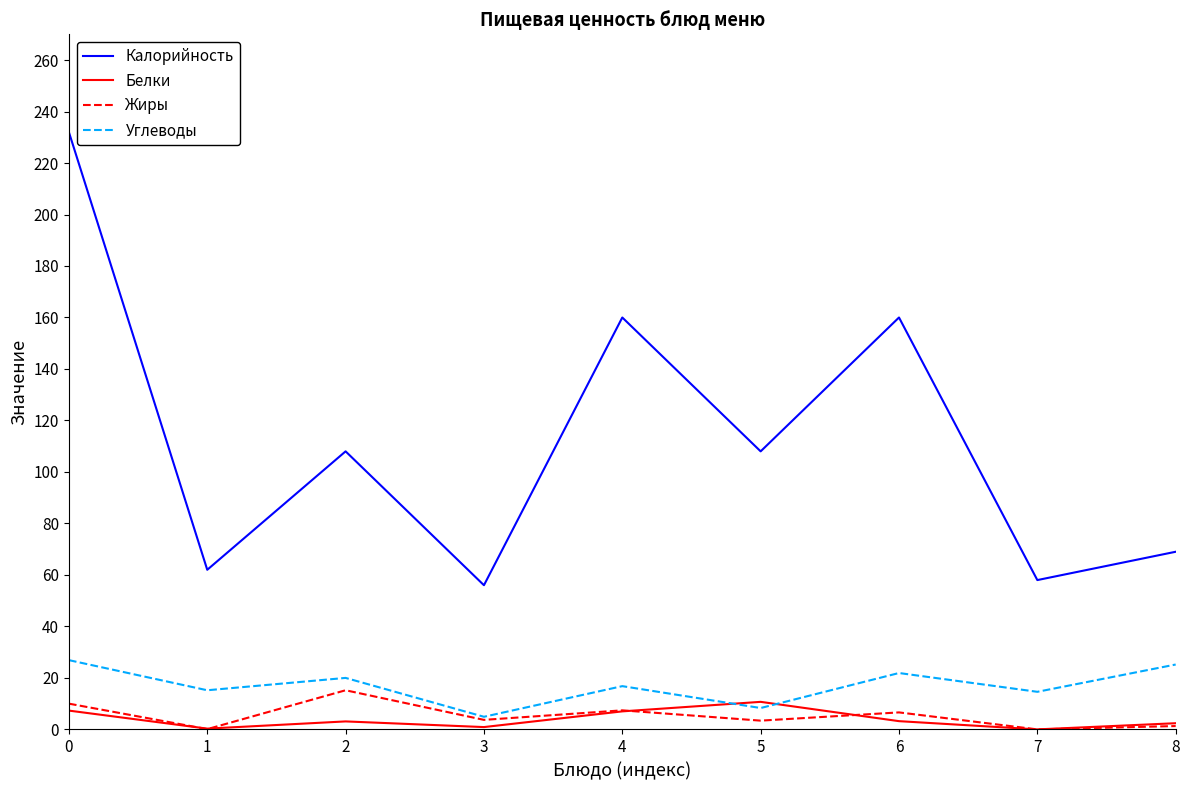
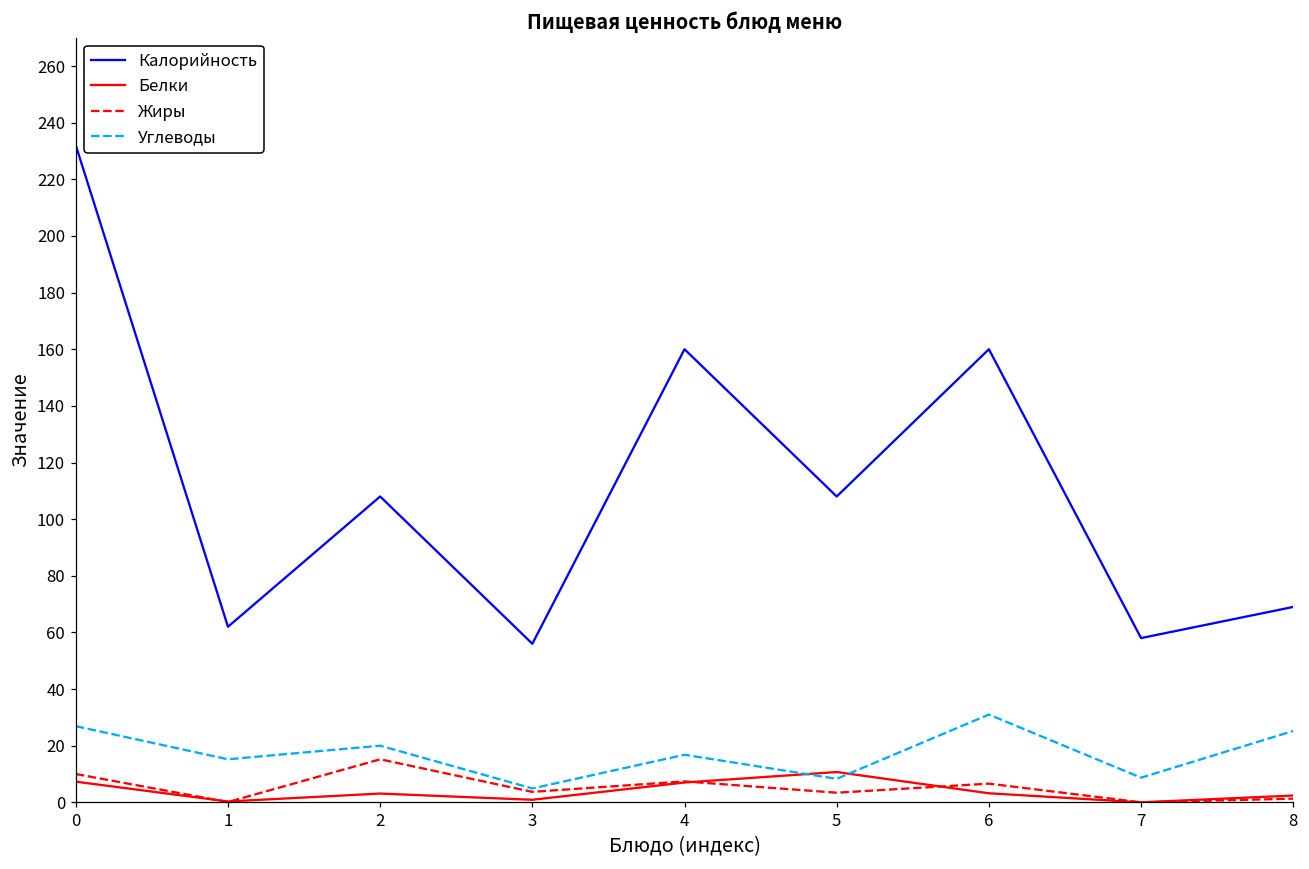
  {
    "Калорийность": {
      "0": 232,
      "1": 62,
      "2": 108,
      "3": 56,
      "4": 160,
      "5": 108,
      "6": 160,
      "7": 58,
      "8": 69
    },
    "Углеводы": {
      "0": 27,
      "1": 15,
      "2": 20,
      "3": 5,
      "4": 17,
      "5": 8,
-     "6": 22,
-     "7": 15,
+     "6": 31,
+     "7": 9,
      "8": 25
    }
  }
